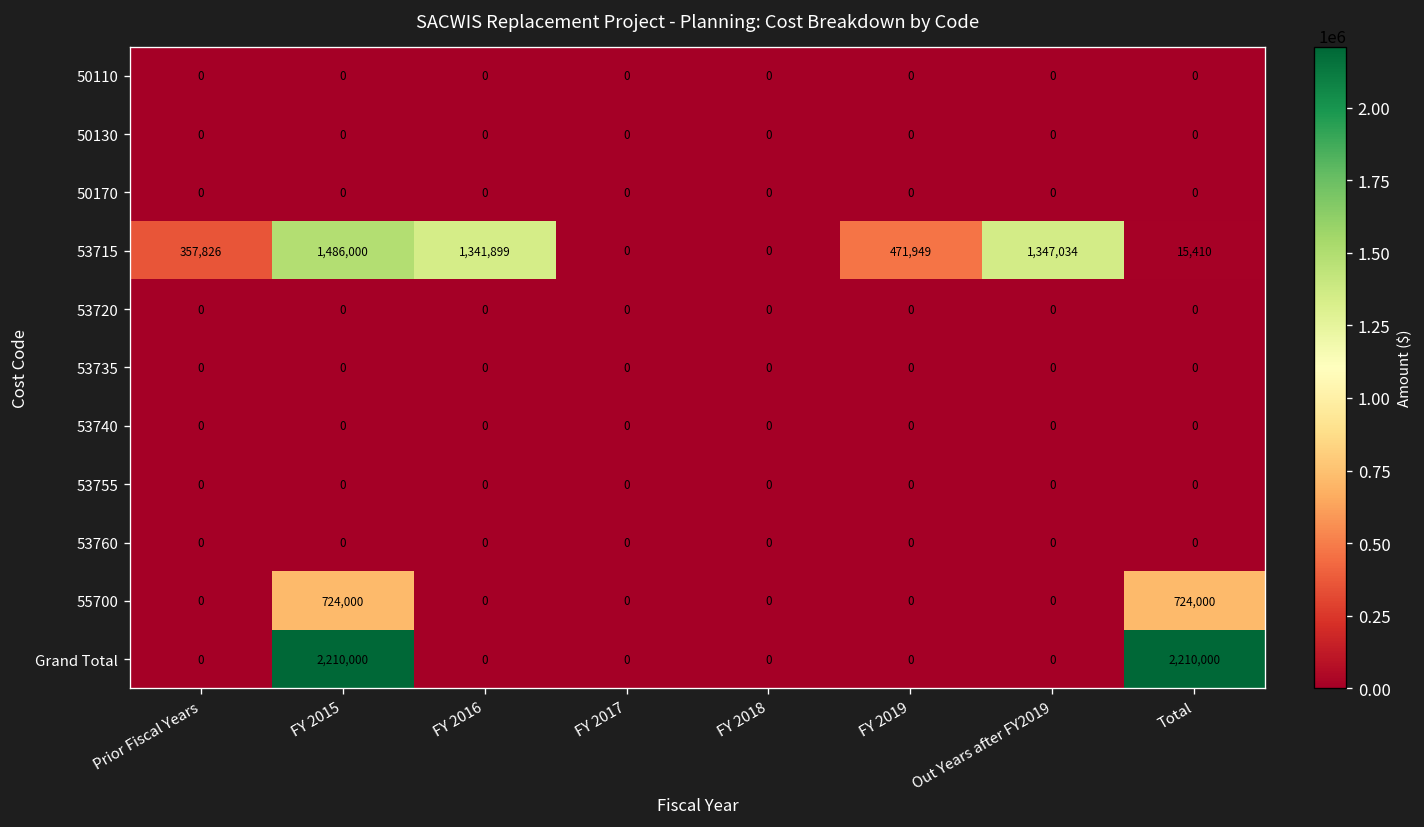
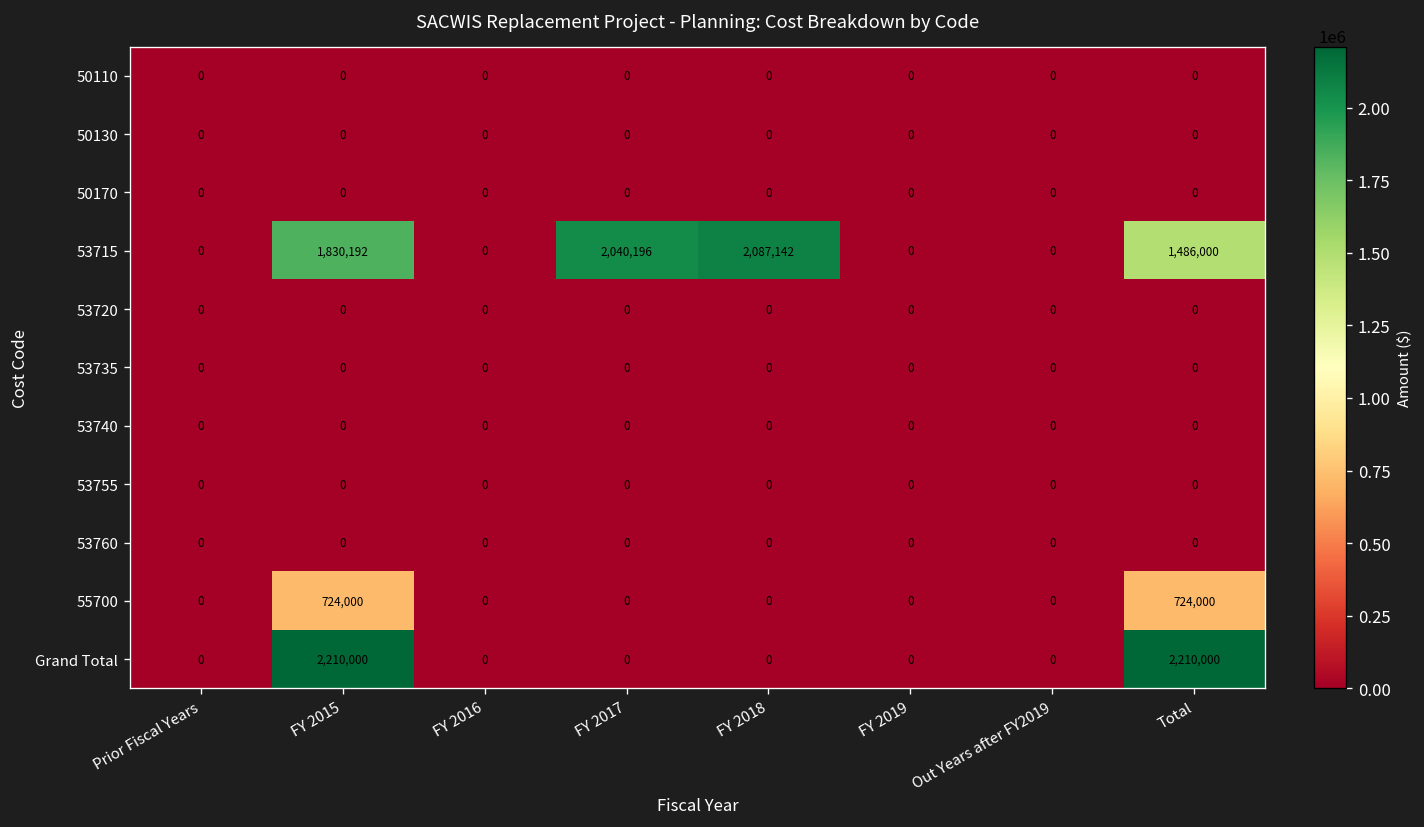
  {
    "50110": {
      "Prior Fiscal Years": "0",
      "FY 2015": "0",
      "FY 2016": "0",
      "FY 2017": "0",
      "FY 2018": "0",
      "FY 2019": "0",
      "Out Years after FY2019": "0",
      "Total": "0"
    },
    "50130": {
      "Prior Fiscal Years": "0",
      "FY 2015": "0",
      "FY 2016": "0",
      "FY 2017": "0",
      "FY 2018": "0",
      "FY 2019": "0",
      "Out Years after FY2019": "0",
      "Total": "0"
    },
    "50170": {
      "Prior Fiscal Years": "0",
      "FY 2015": "0",
      "FY 2016": "0",
      "FY 2017": "0",
      "FY 2018": "0",
      "FY 2019": "0",
      "Out Years after FY2019": "0",
      "Total": "0"
    },
    "53715": {
-     "Prior Fiscal Years": "357,826",
-     "FY 2015": "1,486,000",
-     "FY 2016": "1,341,899",
-     "FY 2017": "0",
-     "FY 2018": "0",
-     "FY 2019": "471,949",
-     "Out Years after FY2019": "1,347,034",
-     "Total": "15,410"
+     "Prior Fiscal Years": "0",
+     "FY 2015": "1,830,192",
+     "FY 2016": "0",
+     "FY 2017": "2,040,196",
+     "FY 2018": "2,087,142",
+     "FY 2019": "0",
+     "Out Years after FY2019": "0",
+     "Total": "1,486,000"
    },
    "53720": {
      "Prior Fiscal Years": "0",
      "FY 2015": "0",
      "FY 2016": "0",
      "FY 2017": "0",
      "FY 2018": "0",
      "FY 2019": "0",
      "Out Years after FY2019": "0",
      "Total": "0"
    },
    "53735": {
      "Prior Fiscal Years": "0",
      "FY 2015": "0",
      "FY 2016": "0",
      "FY 2017": "0",
      "FY 2018": "0",
      "FY 2019": "0",
      "Out Years after FY2019": "0",
      "Total": "0"
    },
    "53740": {
      "Prior Fiscal Years": "0",
      "FY 2015": "0",
      "FY 2016": "0",
      "FY 2017": "0",
      "FY 2018": "0",
      "FY 2019": "0",
      "Out Years after FY2019": "0",
      "Total": "0"
    },
    "53755": {
      "Prior Fiscal Years": "0",
      "FY 2015": "0",
      "FY 2016": "0",
      "FY 2017": "0",
      "FY 2018": "0",
      "FY 2019": "0",
      "Out Years after FY2019": "0",
      "Total": "0"
    },
    "53760": {
      "Prior Fiscal Years": "0",
      "FY 2015": "0",
      "FY 2016": "0",
      "FY 2017": "0",
      "FY 2018": "0",
      "FY 2019": "0",
      "Out Years after FY2019": "0",
      "Total": "0"
    },
    "55700": {
      "Prior Fiscal Years": "0",
      "FY 2015": "724,000",
      "FY 2016": "0",
      "FY 2017": "0",
      "FY 2018": "0",
      "FY 2019": "0",
      "Out Years after FY2019": "0",
      "Total": "724,000"
    },
    "Grand Total": {
      "Prior Fiscal Years": "0",
      "FY 2015": "2,210,000",
      "FY 2016": "0",
      "FY 2017": "0",
      "FY 2018": "0",
      "FY 2019": "0",
      "Out Years after FY2019": "0",
      "Total": "2,210,000"
    }
  }
